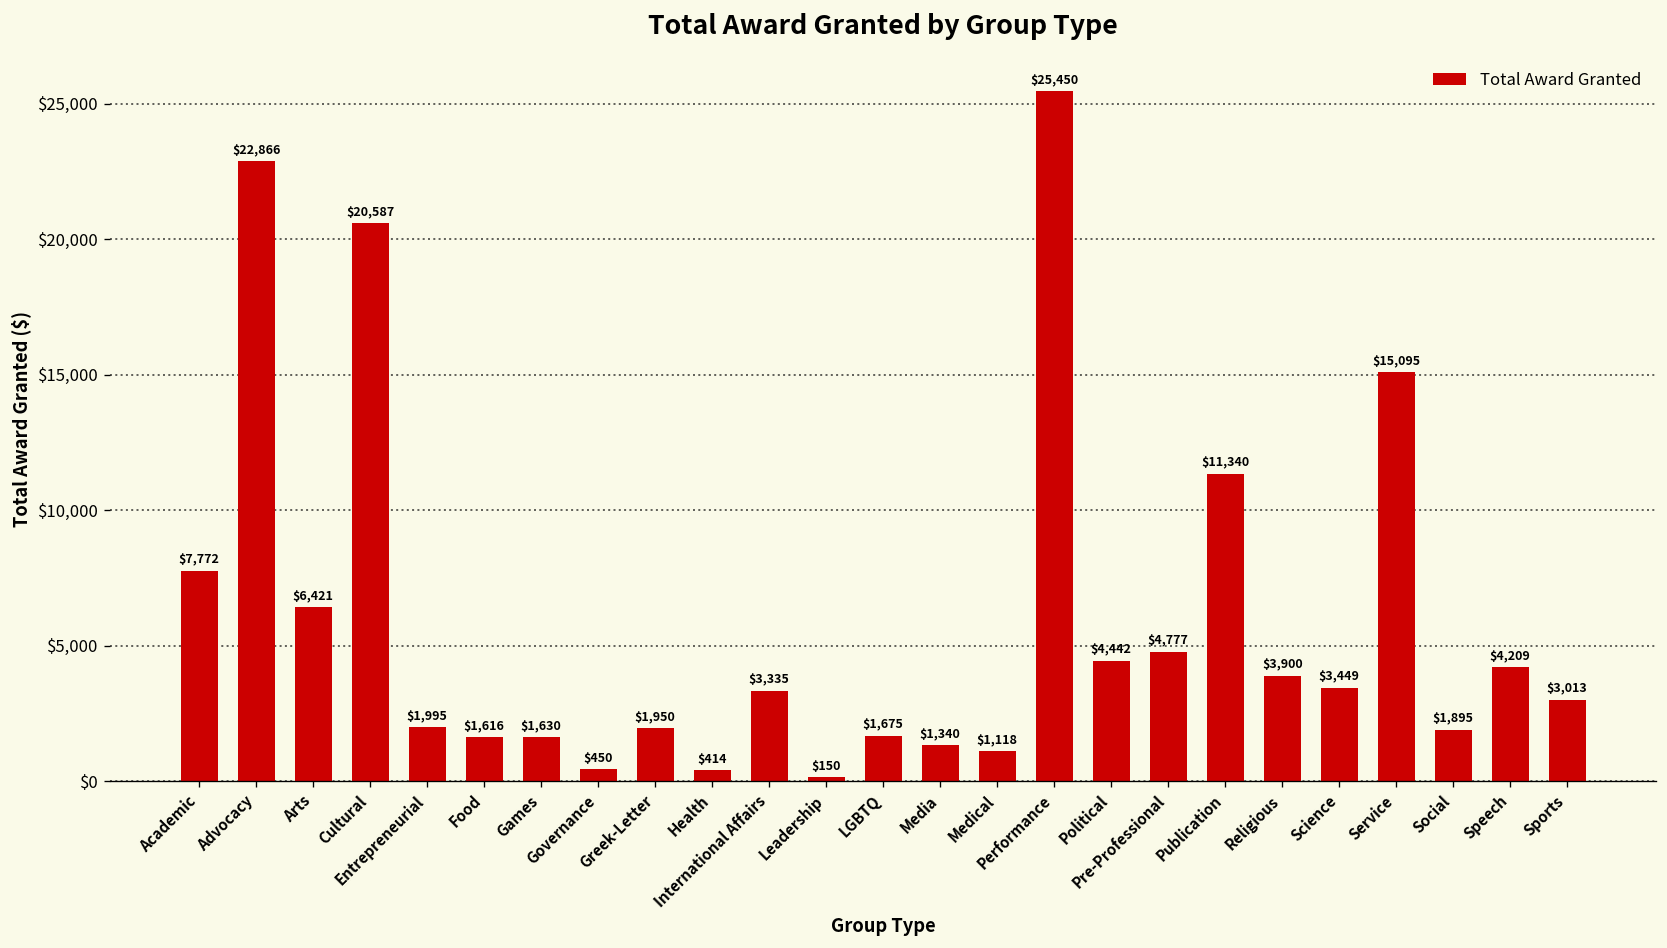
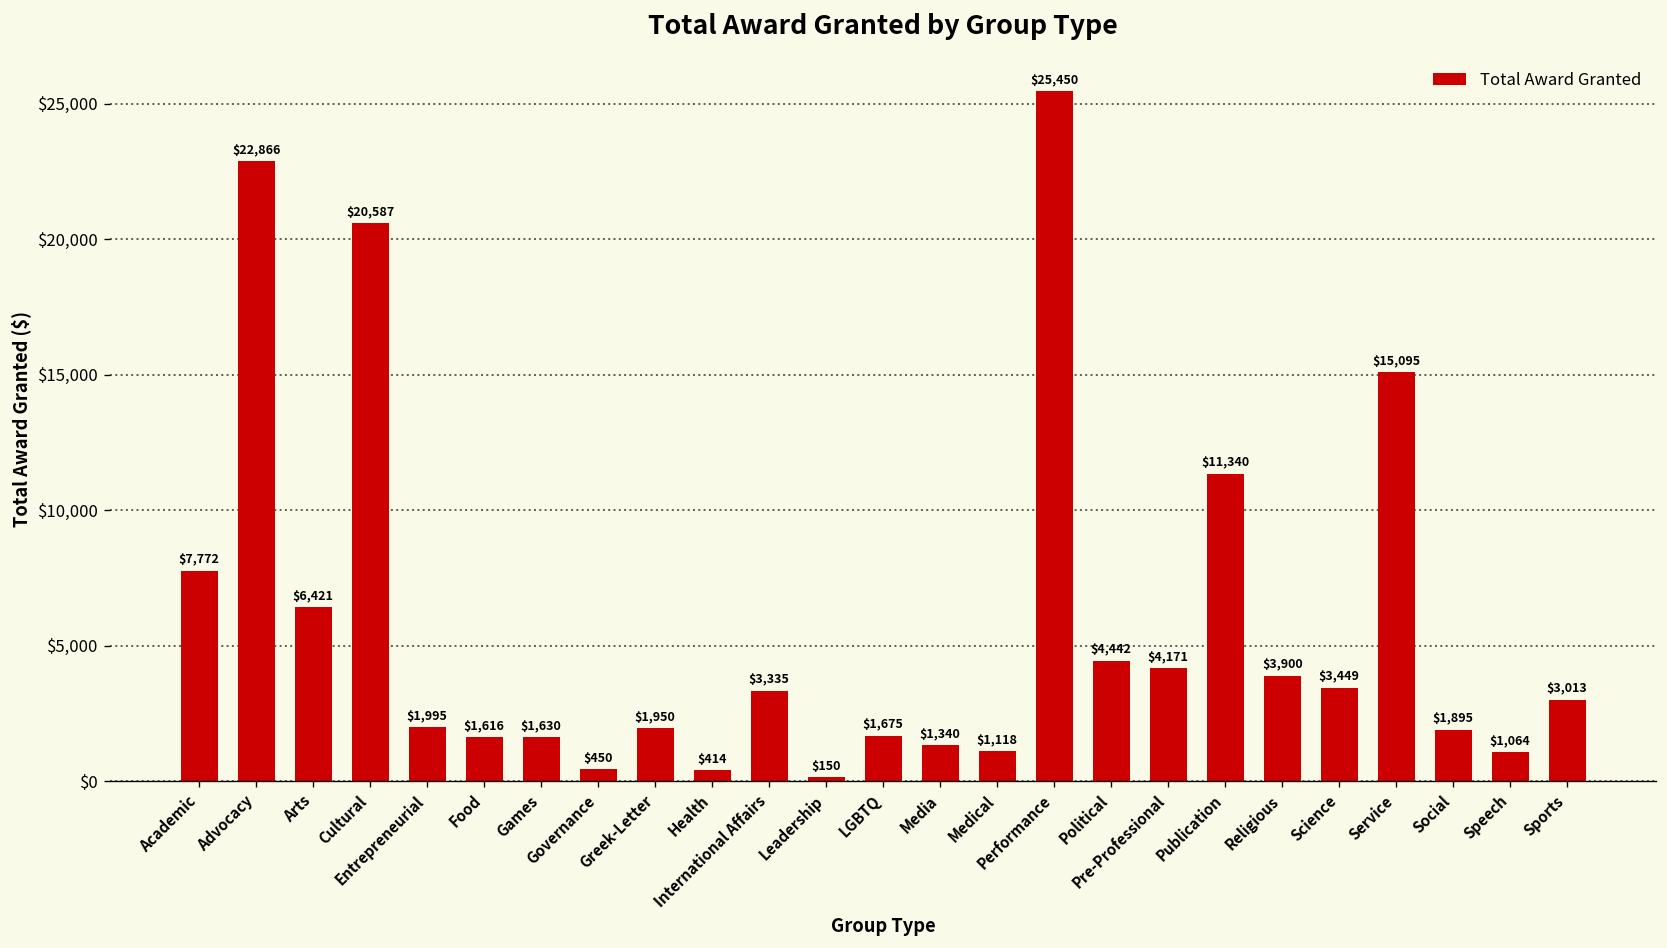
  {
    "Academic": "$7,772",
    "Advocacy": "$22,866",
    "Arts": "$6,421",
    "Cultural": "$20,587",
    "Entrepreneurial": "$1,995",
    "Food": "$1,616",
    "Games": "$1,630",
    "Governance": "$450",
    "Greek-Letter": "$1,950",
    "Health": "$414",
    "International Affairs": "$3,335",
    "Leadership": "$150",
    "LGBTQ": "$1,675",
    "Media": "$1,340",
    "Medical": "$1,118",
    "Performance": "$25,450",
    "Political": "$4,442",
-   "Pre-Professional": "$4,777",
+   "Pre-Professional": "$4,171",
    "Publication": "$11,340",
    "Religious": "$3,900",
    "Science": "$3,449",
    "Service": "$15,095",
    "Social": "$1,895",
-   "Speech": "$4,209",
+   "Speech": "$1,064",
    "Sports": "$3,013"
  }
